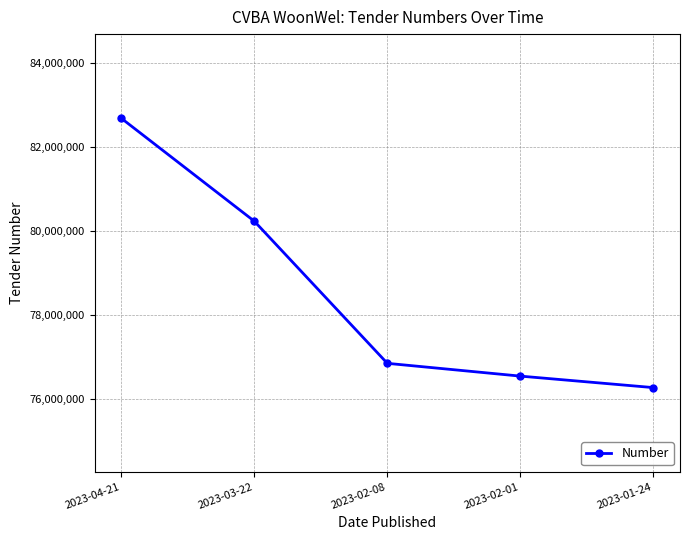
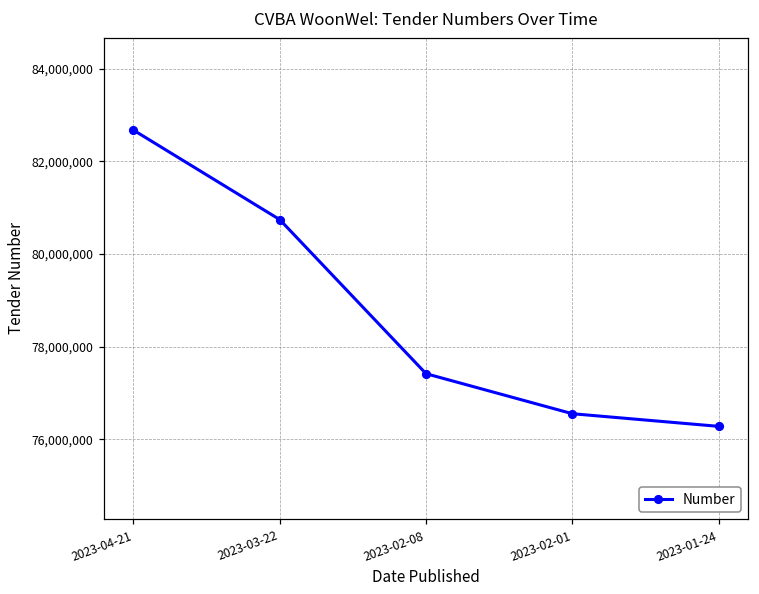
  {
    "2023-04-21": "82,700,000",
-   "2023-03-22": "80,200,000",
-   "2023-02-08": "76,900,000",
+   "2023-03-22": "80,700,000",
+   "2023-02-08": "77,400,000",
    "2023-02-01": "76,500,000",
    "2023-01-24": "76,300,000"
  }
